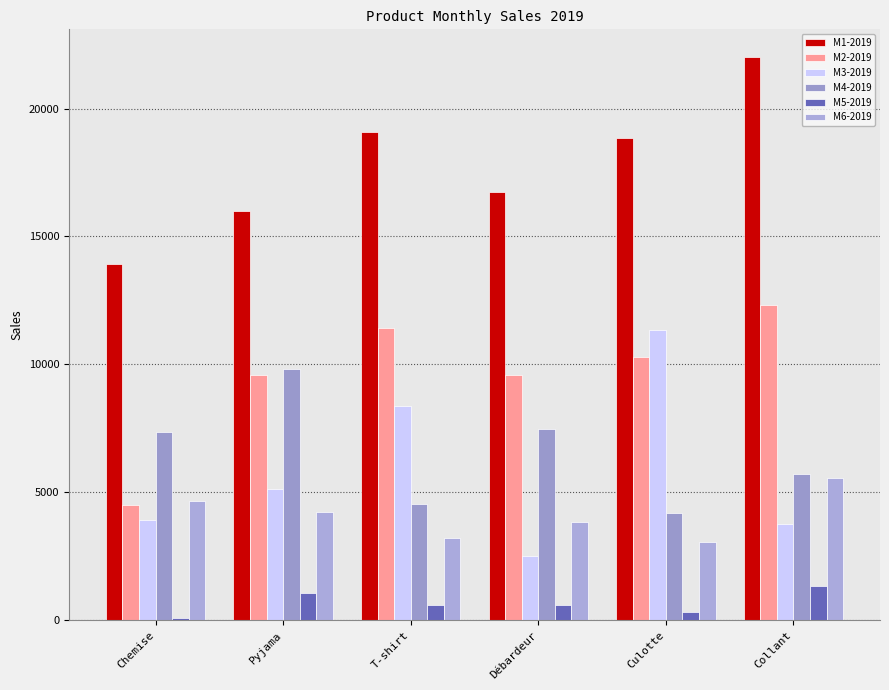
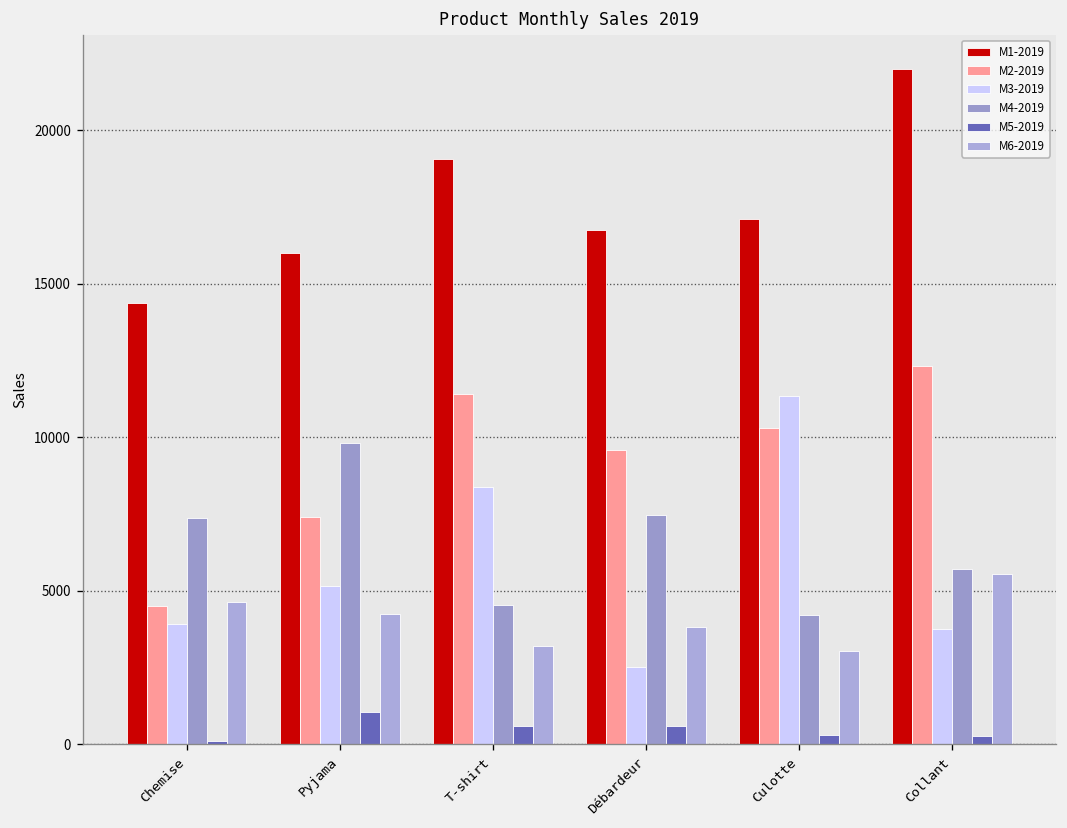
  {
    "M1-2019": {
-     "Chemise": 13900,
+     "Chemise": 14400,
      "Pyjama": 16000,
      "T-shirt": 19100,
      "Débardeur": 16700,
-     "Culotte": 18800,
+     "Culotte": 17100,
      "Collant": 22000
    },
    "M2-2019": {
      "Chemise": 4500,
-     "Pyjama": 9600,
+     "Pyjama": 7400,
      "T-shirt": 11400,
      "Débardeur": 9600,
      "Culotte": 10300,
      "Collant": 12300
    },
    "M5-2019": {
      "Chemise": 100,
      "Pyjama": 1100,
      "T-shirt": 600,
      "Débardeur": 600,
      "Culotte": 300,
-     "Collant": 1400
+     "Collant": 300
    }
  }
